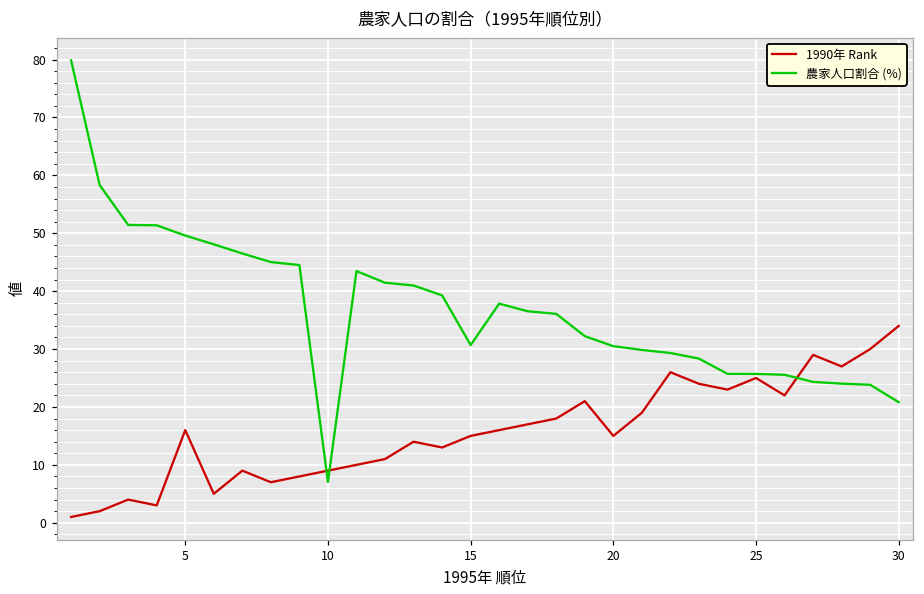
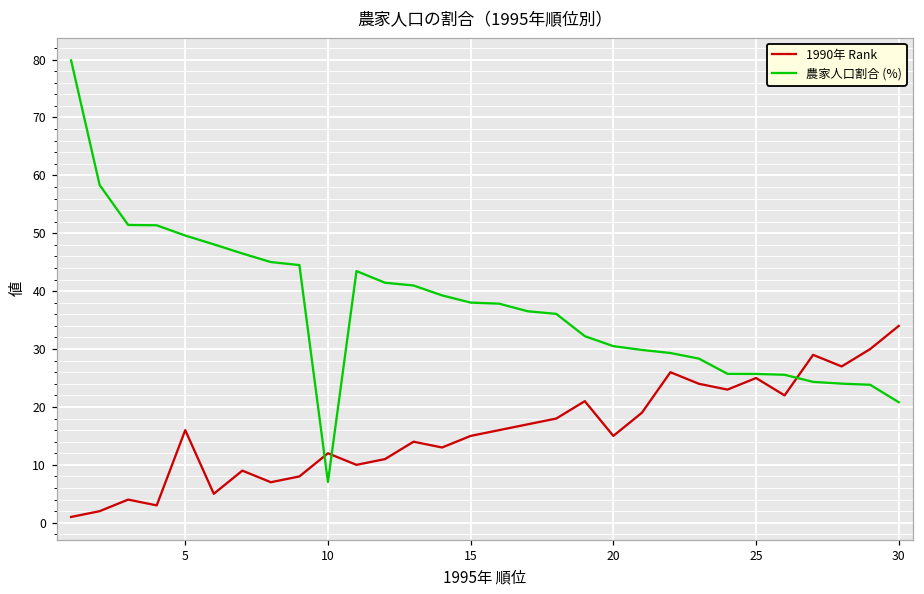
  {
    "1990年 Rank": {
      "5": 16,
-     "10": 9,
+     "10": 12,
      "15": 15,
      "20": 15,
      "25": 25,
      "30": 34
    },
    "農家人口割合 (%)": {
      "5": 50,
      "10": 7,
-     "15": 31,
+     "15": 38,
      "20": 31,
      "25": 26,
      "30": 21
    }
  }
